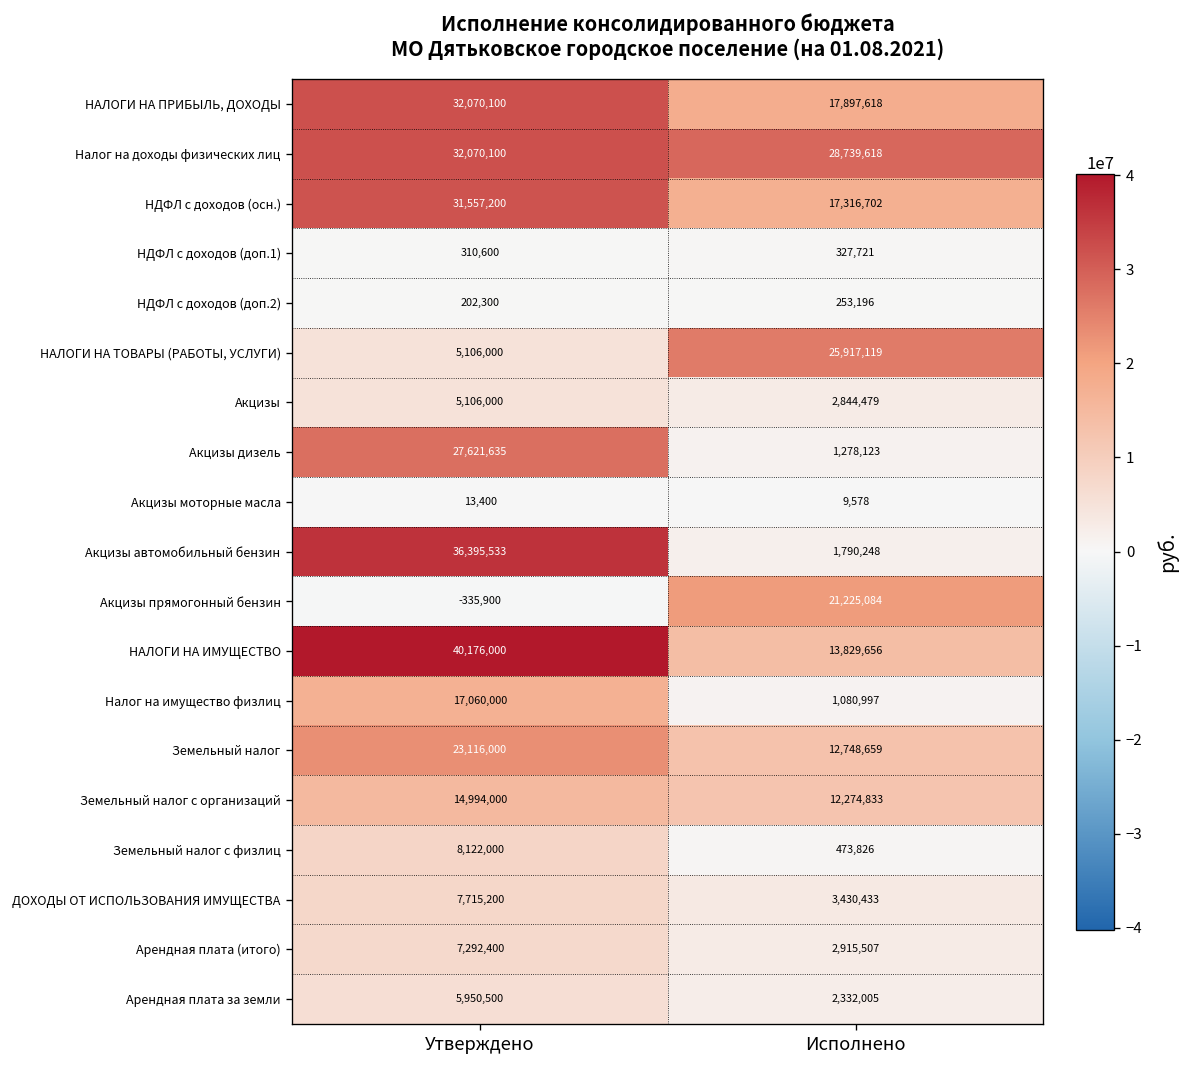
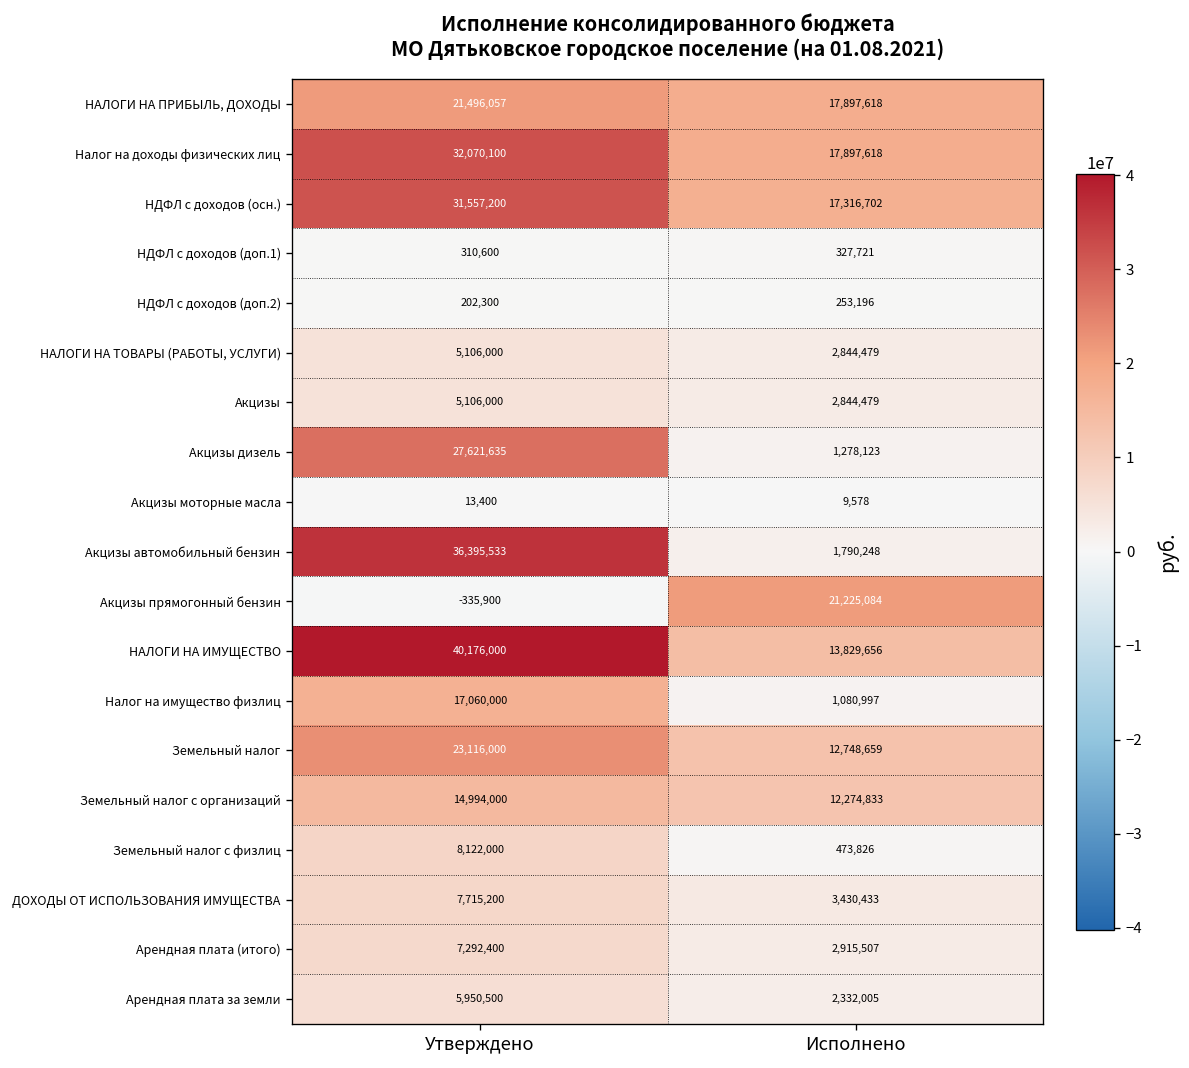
  {
    "НАЛОГИ НА ПРИБЫЛЬ, ДОХОДЫ": {
-     "Утверждено": "32,070,100",
+     "Утверждено": "21,496,057",
      "Исполнено": "17,897,618"
    },
    "Налог на доходы физических лиц": {
      "Утверждено": "32,070,100",
-     "Исполнено": "28,739,618"
+     "Исполнено": "17,897,618"
    },
    "НДФЛ с доходов (осн.)": {
      "Утверждено": "31,557,200",
      "Исполнено": "17,316,702"
    },
    "НДФЛ с доходов (доп.1)": {
      "Утверждено": "310,600",
      "Исполнено": "327,721"
    },
    "НДФЛ с доходов (доп.2)": {
      "Утверждено": "202,300",
      "Исполнено": "253,196"
    },
    "НАЛОГИ НА ТОВАРЫ (РАБОТЫ, УСЛУГИ)": {
      "Утверждено": "5,106,000",
-     "Исполнено": "25,917,119"
+     "Исполнено": "2,844,479"
    },
    "Акцизы": {
      "Утверждено": "5,106,000",
      "Исполнено": "2,844,479"
    },
    "Акцизы дизель": {
      "Утверждено": "27,621,635",
      "Исполнено": "1,278,123"
    },
    "Акцизы моторные масла": {
      "Утверждено": "13,400",
      "Исполнено": "9,578"
    },
    "Акцизы автомобильный бензин": {
      "Утверждено": "36,395,533",
      "Исполнено": "1,790,248"
    },
    "Акцизы прямогонный бензин": {
      "Утверждено": "-335,900",
      "Исполнено": "21,225,084"
    },
    "НАЛОГИ НА ИМУЩЕСТВО": {
      "Утверждено": "40,176,000",
      "Исполнено": "13,829,656"
    },
    "Налог на имущество физлиц": {
      "Утверждено": "17,060,000",
      "Исполнено": "1,080,997"
    },
    "Земельный налог": {
      "Утверждено": "23,116,000",
      "Исполнено": "12,748,659"
    },
    "Земельный налог с организаций": {
      "Утверждено": "14,994,000",
      "Исполнено": "12,274,833"
    },
    "Земельный налог с физлиц": {
      "Утверждено": "8,122,000",
      "Исполнено": "473,826"
    },
    "ДОХОДЫ ОТ ИСПОЛЬЗОВАНИЯ ИМУЩЕСТВА": {
      "Утверждено": "7,715,200",
      "Исполнено": "3,430,433"
    },
    "Арендная плата (итого)": {
      "Утверждено": "7,292,400",
      "Исполнено": "2,915,507"
    },
    "Арендная плата за земли": {
      "Утверждено": "5,950,500",
      "Исполнено": "2,332,005"
    }
  }
